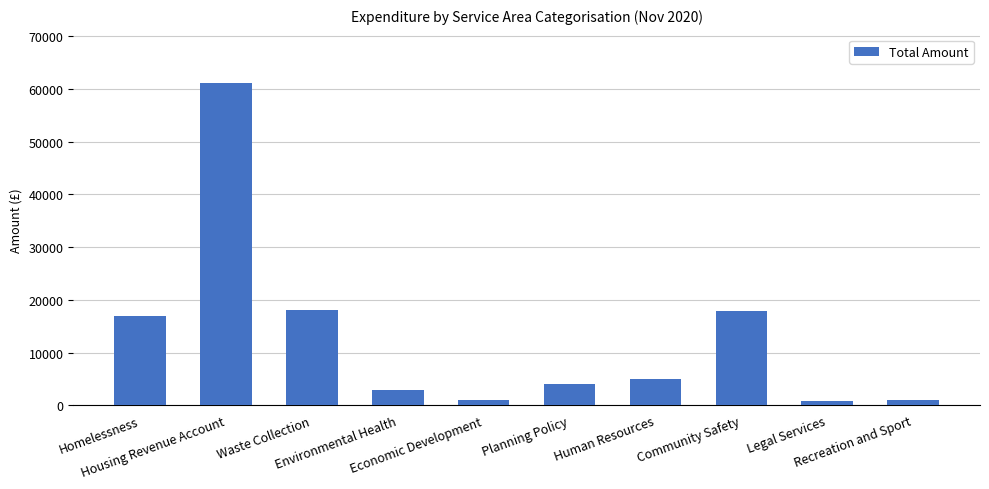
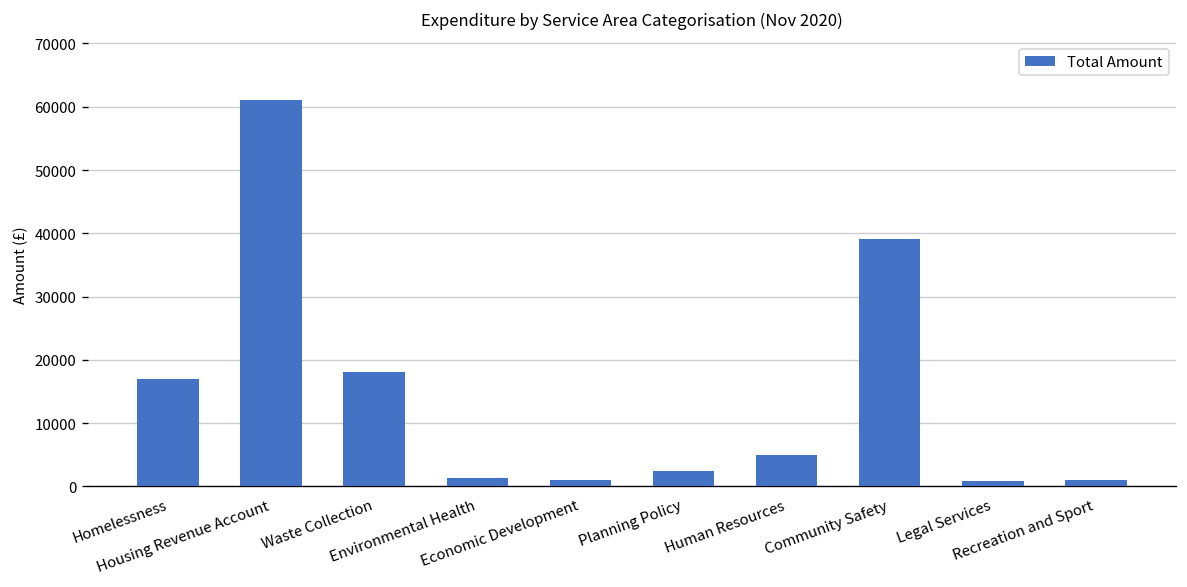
  {
    "Homelessness": 17000,
    "Housing Revenue Account": 61000,
    "Waste Collection": 18000,
-   "Environmental Health": 3000,
+   "Environmental Health": 1000,
    "Economic Development": 1000,
-   "Planning Policy": 4000,
+   "Planning Policy": 2000,
    "Human Resources": 5000,
-   "Community Safety": 18000,
+   "Community Safety": 39000,
    "Legal Services": 1000,
    "Recreation and Sport": 1000
  }
